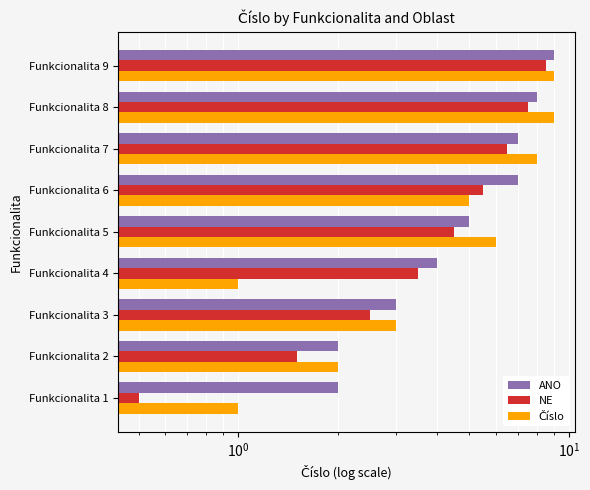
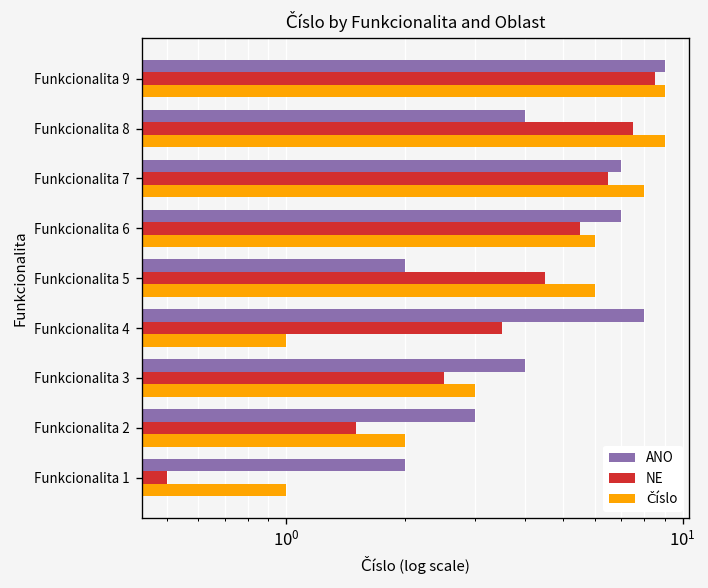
  {
    "ANO": {
      "Funkcionalita 9": 9,
-     "Funkcionalita 8": 8,
+     "Funkcionalita 8": 4,
      "Funkcionalita 7": 7,
      "Funkcionalita 6": 7,
-     "Funkcionalita 5": 5,
-     "Funkcionalita 4": 4,
-     "Funkcionalita 3": 3,
-     "Funkcionalita 2": 2,
+     "Funkcionalita 5": 2,
+     "Funkcionalita 4": 8,
+     "Funkcionalita 3": 4,
+     "Funkcionalita 2": 3,
      "Funkcionalita 1": 2
    },
    "NE": {
      "Funkcionalita 9": 8.5,
      "Funkcionalita 8": 7.5,
      "Funkcionalita 7": 6.5,
      "Funkcionalita 6": 5.5,
      "Funkcionalita 5": 4.5,
      "Funkcionalita 4": 3.5,
      "Funkcionalita 3": 2.5,
      "Funkcionalita 2": 1.5,
      "Funkcionalita 1": 0.50
    },
    "Číslo": {
      "Funkcionalita 9": 9,
      "Funkcionalita 8": 9,
      "Funkcionalita 7": 8,
-     "Funkcionalita 6": 5,
+     "Funkcionalita 6": 6,
      "Funkcionalita 5": 6,
      "Funkcionalita 4": 1,
      "Funkcionalita 3": 3,
      "Funkcionalita 2": 2,
      "Funkcionalita 1": 1
    }
  }
